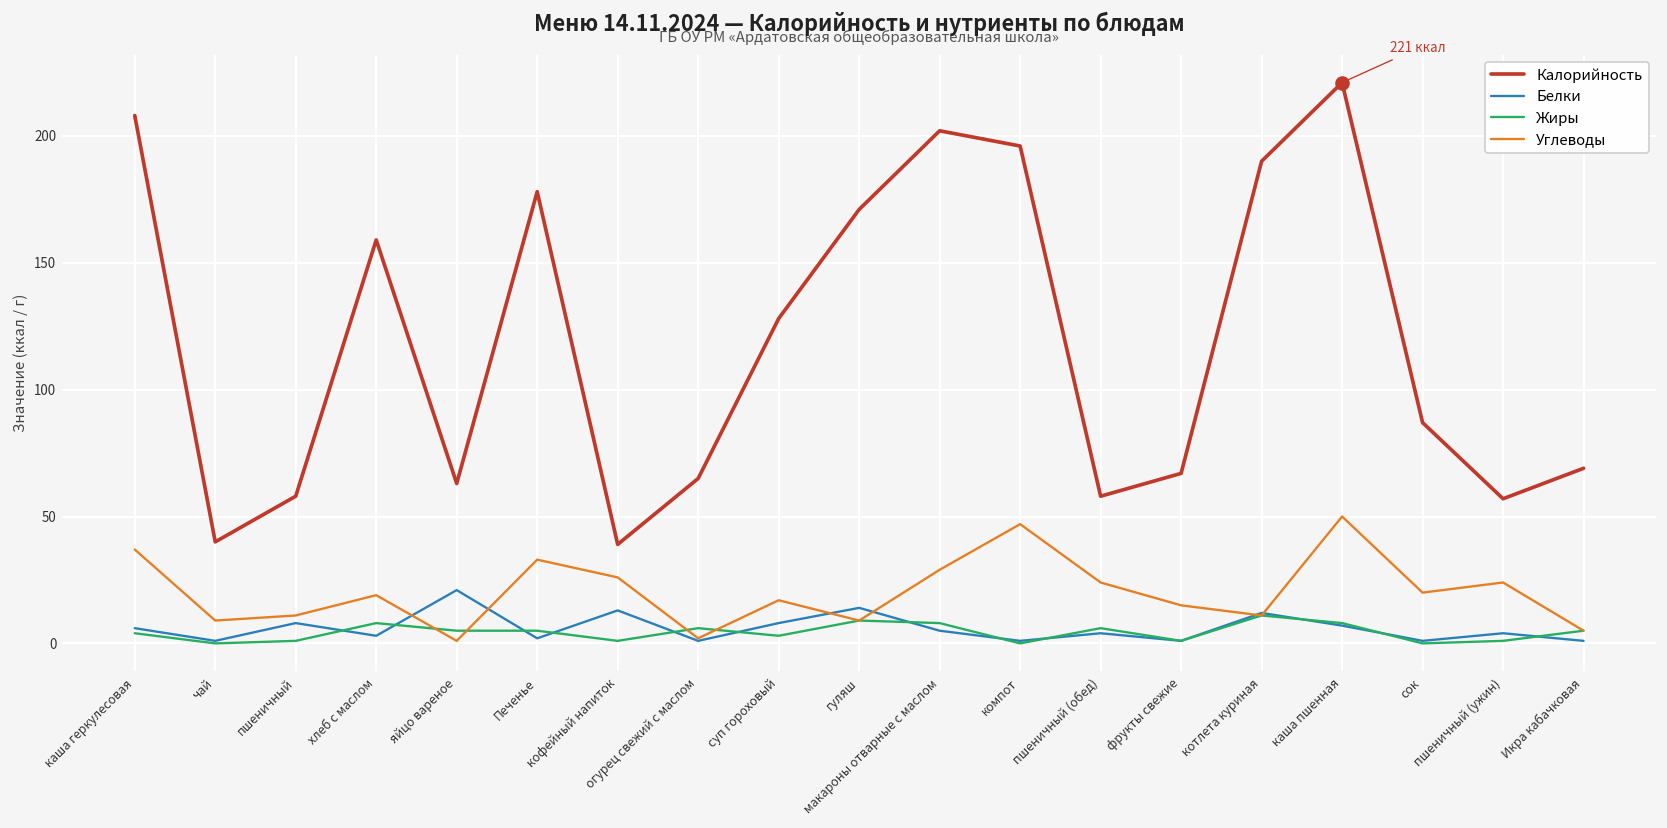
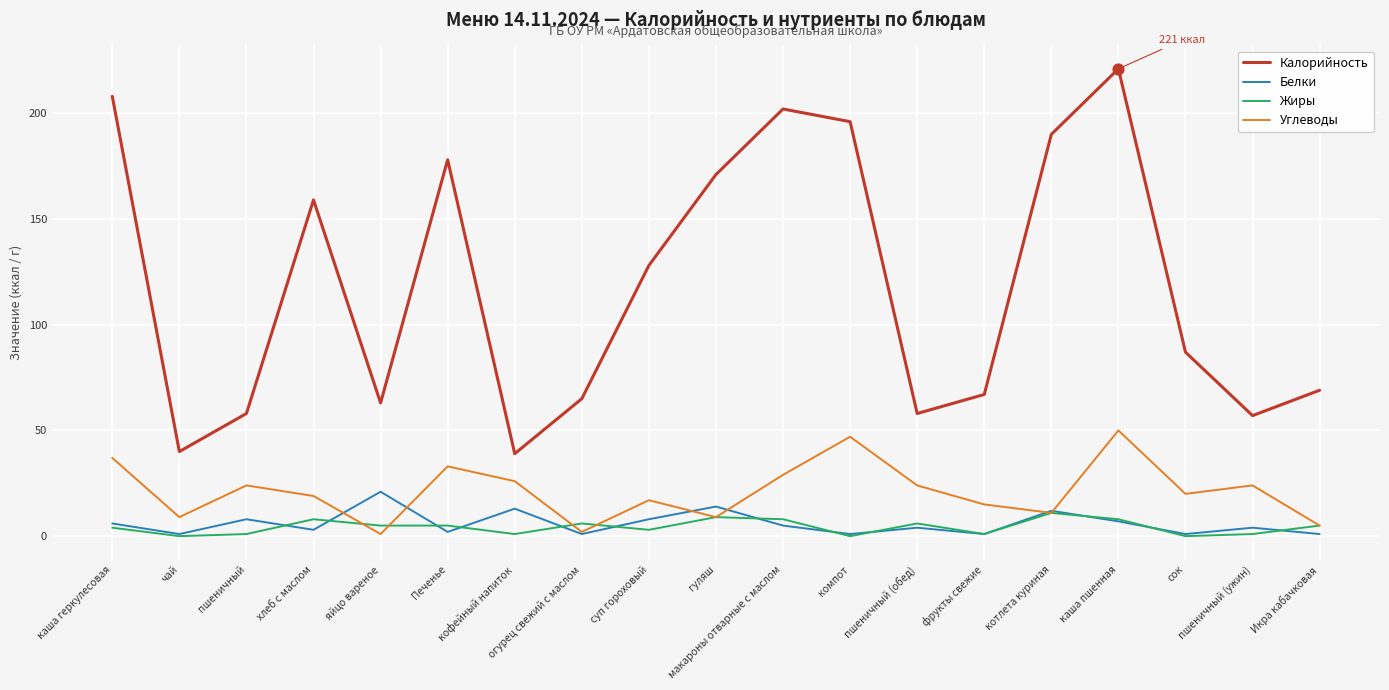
  {
    "Белки": {
      "каша геркулесовая": 6,
      "пшеничный": 8,
      "хлеб с маслом": 3,
      "яйцо вареное": 21,
      "Печенье": 2,
      "кофейный напиток": 13,
      "суп гороховый": 8,
      "гуляш": 14,
      "макароны отварные с маслом": 5,
      "пшеничный (обед)": 4,
      "пшеничный (ужин)": 4,
      "Икра кабачковая": 1
    },
    "Жиры": {
      "каша геркулесовая": 4,
      "пшеничный": 1,
      "хлеб с маслом": 8,
      "яйцо вареное": 5,
      "Печенье": 5,
      "кофейный напиток": 1,
      "огурец свежий с маслом": 6,
      "суп гороховый": 3,
      "макароны отварные с маслом": 8,
      "пшеничный (обед)": 6,
      "пшеничный (ужин)": 1
    },
    "Углеводы": {
      "каша геркулесовая": 37,
      "чай": 9,
-     "пшеничный": 11,
+     "пшеничный": 24,
      "хлеб с маслом": 19,
      "яйцо вареное": 1,
      "Печенье": 33,
      "кофейный напиток": 26,
      "суп гороховый": 17,
      "макароны отварные с маслом": 29,
      "компот": 47,
      "пшеничный (обед)": 24,
      "фрукты свежие": 15,
      "каша пшенная": 50,
      "сок": 20,
      "пшеничный (ужин)": 24
    }
  }
